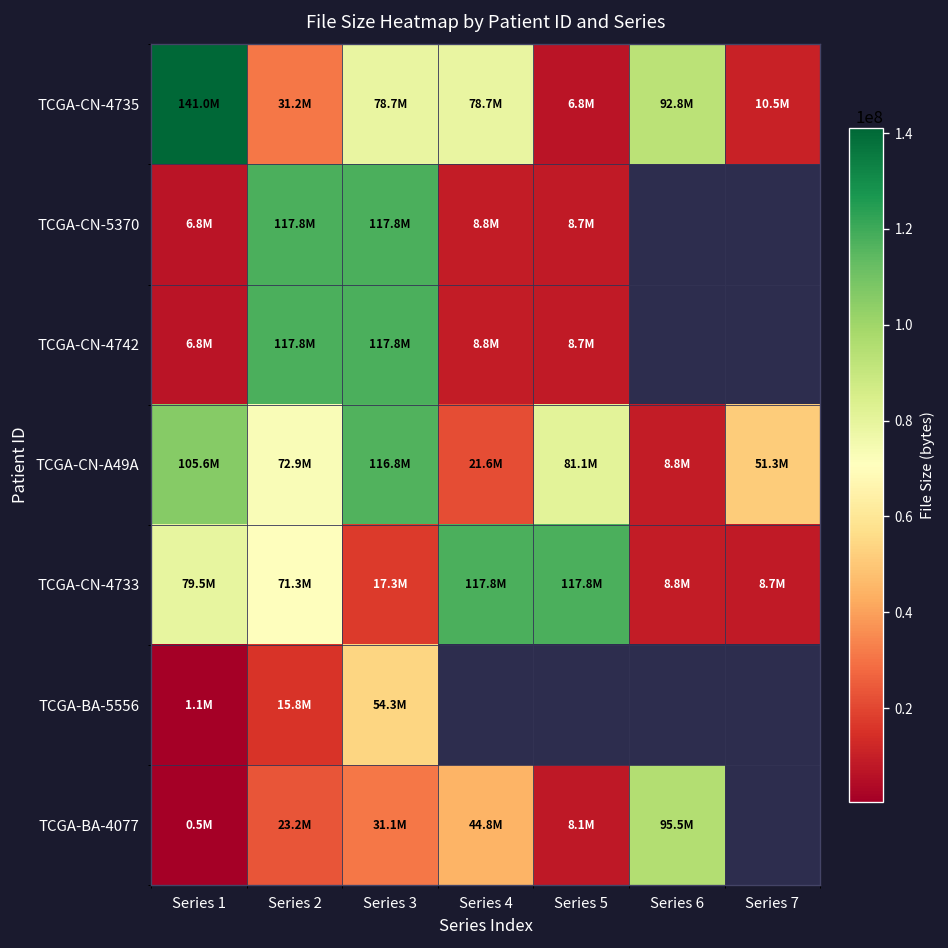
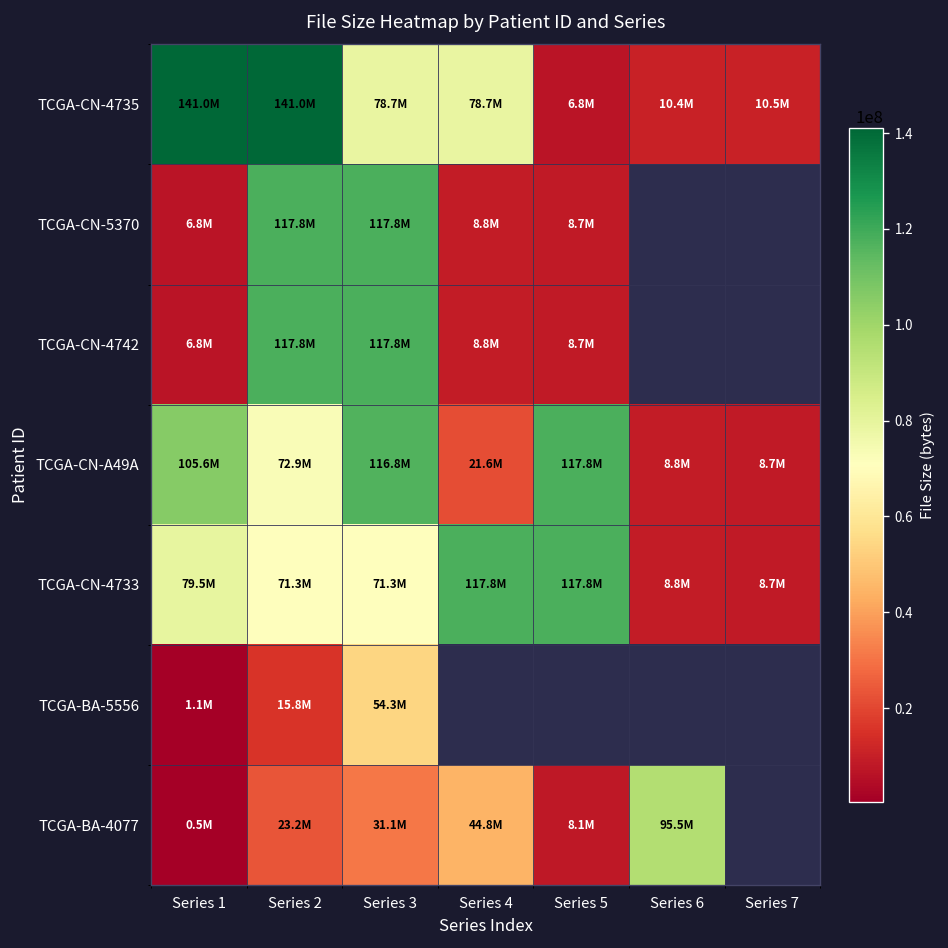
  {
    "TCGA-CN-4735": {
      "Series 1": "141.0M",
-     "Series 2": "31.2M",
+     "Series 2": "141.0M",
      "Series 3": "78.7M",
      "Series 4": "78.7M",
      "Series 5": "6.8M",
-     "Series 6": "92.8M",
+     "Series 6": "10.4M",
      "Series 7": "10.5M"
    },
    "TCGA-CN-5370": {
      "Series 1": "6.8M",
      "Series 2": "117.8M",
      "Series 3": "117.8M",
      "Series 4": "8.8M",
      "Series 5": "8.7M"
    },
    "TCGA-CN-4742": {
      "Series 1": "6.8M",
      "Series 2": "117.8M",
      "Series 3": "117.8M",
      "Series 4": "8.8M",
      "Series 5": "8.7M"
    },
    "TCGA-CN-A49A": {
      "Series 1": "105.6M",
      "Series 2": "72.9M",
      "Series 3": "116.8M",
      "Series 4": "21.6M",
-     "Series 5": "81.1M",
+     "Series 5": "117.8M",
      "Series 6": "8.8M",
-     "Series 7": "51.3M"
+     "Series 7": "8.7M"
    },
    "TCGA-CN-4733": {
      "Series 1": "79.5M",
      "Series 2": "71.3M",
-     "Series 3": "17.3M",
+     "Series 3": "71.3M",
      "Series 4": "117.8M",
      "Series 5": "117.8M",
      "Series 6": "8.8M",
      "Series 7": "8.7M"
    },
    "TCGA-BA-5556": {
      "Series 1": "1.1M",
      "Series 2": "15.8M",
      "Series 3": "54.3M"
    },
    "TCGA-BA-4077": {
      "Series 1": "0.5M",
      "Series 2": "23.2M",
      "Series 3": "31.1M",
      "Series 4": "44.8M",
      "Series 5": "8.1M",
      "Series 6": "95.5M"
    }
  }
